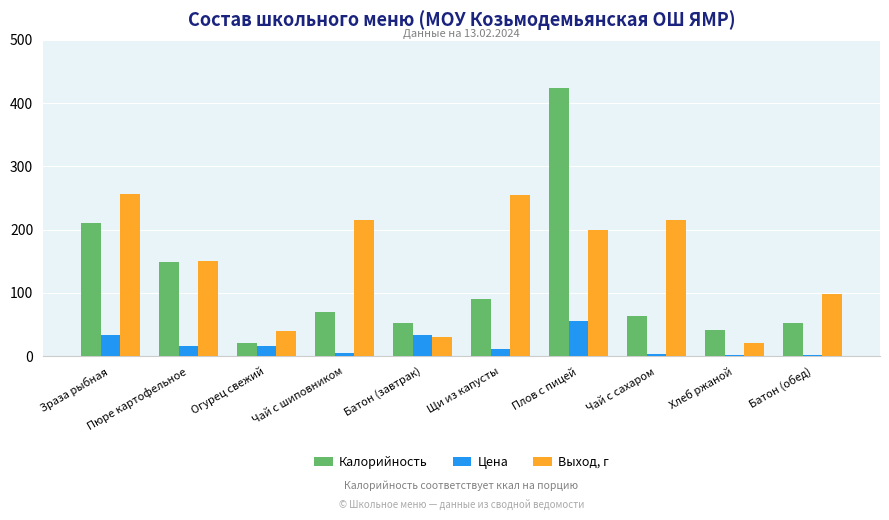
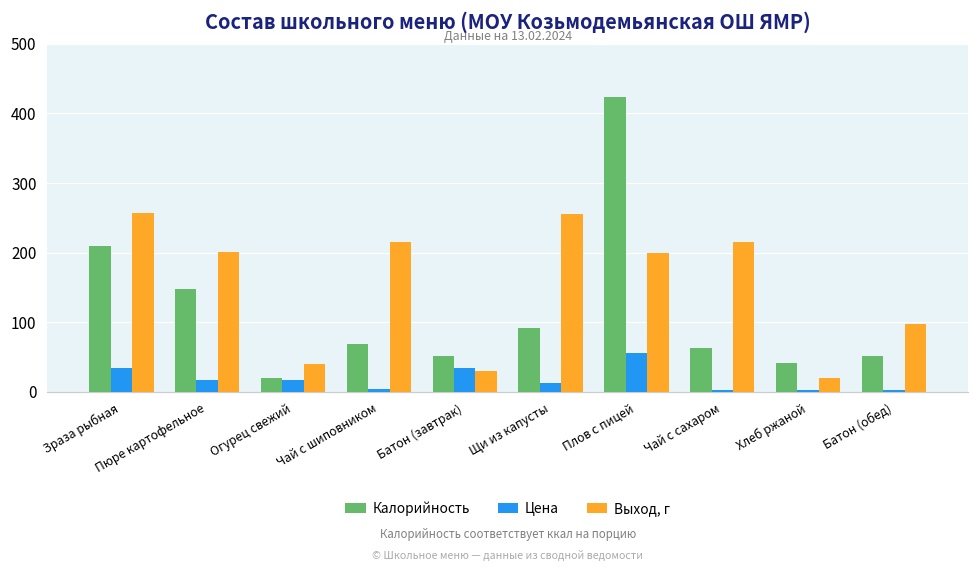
  {
    "Калорийность": {
      "Зраза рыбная": 210,
      "Пюре картофельное": 150,
      "Огурец свежий": 20,
      "Чай с шиповником": 70,
      "Батон (завтрак)": 50,
      "Щи из капусты": 90,
      "Плов с пицей": 420,
      "Чай с сахаром": 60,
      "Хлеб ржаной": 40,
      "Батон (обед)": 50
    },
    "Цена": {
      "Зраза рыбная": 30,
      "Пюре картофельное": 20,
      "Огурец свежий": 20,
      "Чай с шиповником": 0,
      "Батон (завтрак)": 30,
      "Щи из капусты": 10,
      "Плов с пицей": 60
    },
    "Выход, г": {
      "Зраза рыбная": 260,
-     "Пюре картофельное": 150,
+     "Пюре картофельное": 200,
      "Огурец свежий": 40,
      "Чай с шиповником": 220,
      "Батон (завтрак)": 30,
      "Щи из капусты": 260,
      "Плов с пицей": 200,
      "Чай с сахаром": 220,
      "Хлеб ржаной": 20,
      "Батон (обед)": 100
    }
  }
